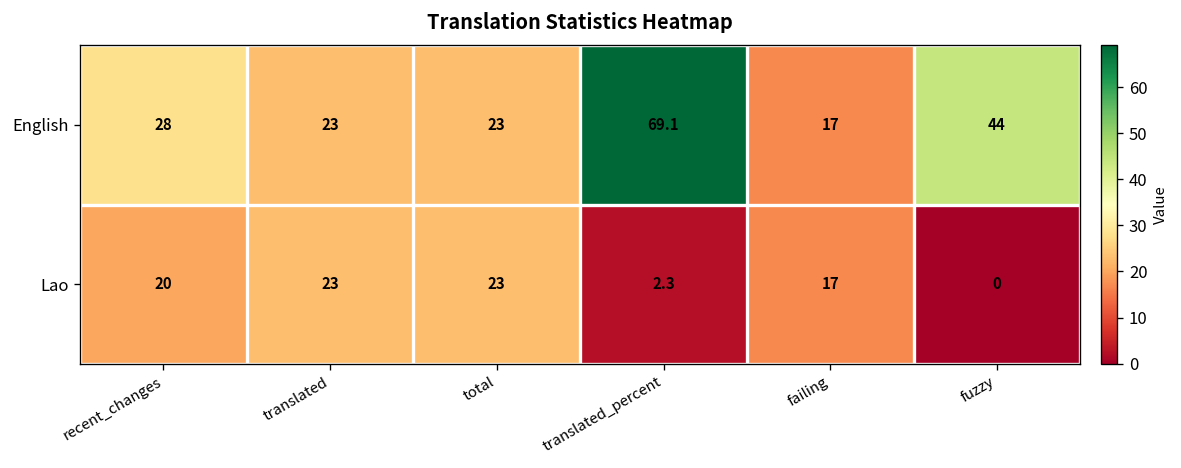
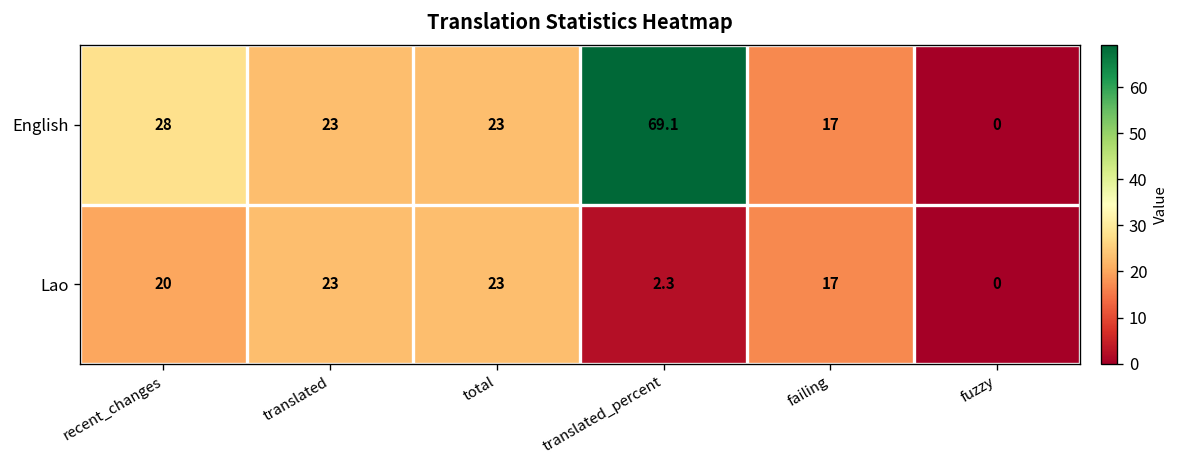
  {
    "English": {
      "recent_changes": 28,
      "translated": 23,
      "total": 23,
      "translated_percent": 69.1,
      "failing": 17,
-     "fuzzy": 44
+     "fuzzy": 0
    },
    "Lao": {
      "recent_changes": 20,
      "translated": 23,
      "total": 23,
      "translated_percent": 2.3,
      "failing": 17,
      "fuzzy": 0
    }
  }
